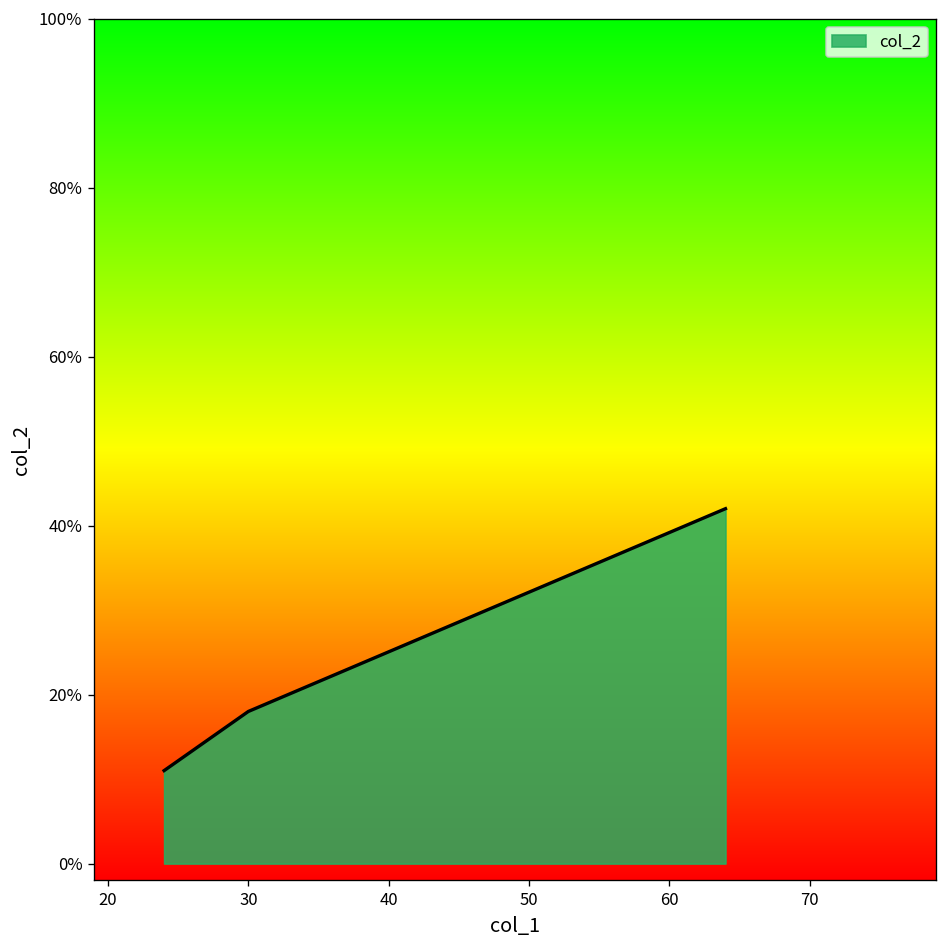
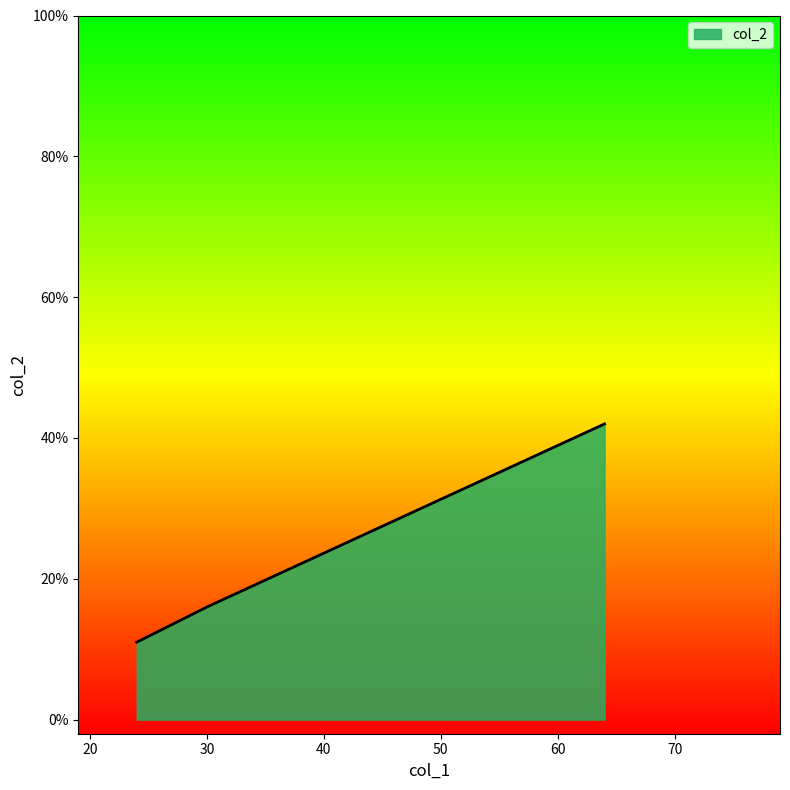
  {
-   "30": "18%"
+   "30": "16%"
  }
